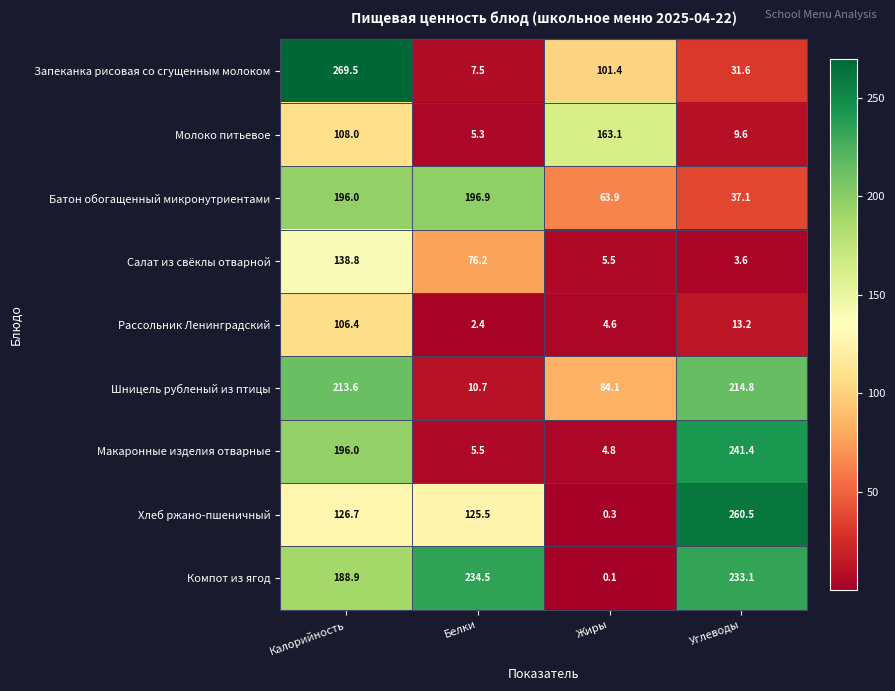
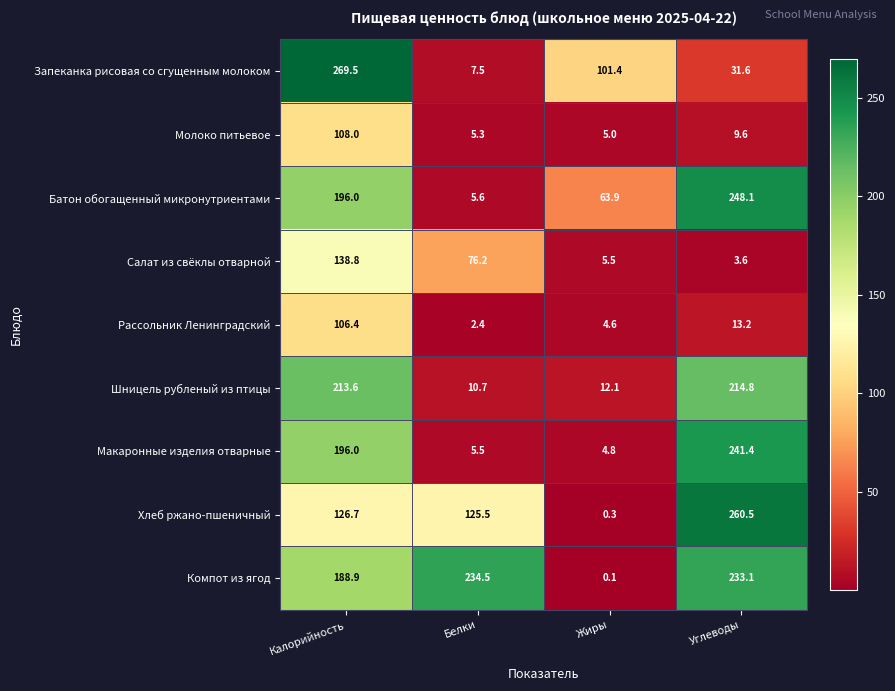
  {
    "Запеканка рисовая со сгущенным молоком": {
      "Калорийность": 269.5,
      "Белки": 7.5,
      "Жиры": 101.4,
      "Углеводы": 31.6
    },
    "Молоко питьевое": {
      "Калорийность": 108.0,
      "Белки": 5.3,
-     "Жиры": 163.1,
+     "Жиры": 5.0,
      "Углеводы": 9.6
    },
    "Батон обогащенный микронутриентами": {
      "Калорийность": 196.0,
-     "Белки": 196.9,
+     "Белки": 5.6,
      "Жиры": 63.9,
-     "Углеводы": 37.1
+     "Углеводы": 248.1
    },
    "Салат из свёклы отварной": {
      "Калорийность": 138.8,
      "Белки": 76.2,
      "Жиры": 5.5,
      "Углеводы": 3.6
    },
    "Рассольник Ленинградский": {
      "Калорийность": 106.4,
      "Белки": 2.4,
      "Жиры": 4.6,
      "Углеводы": 13.2
    },
    "Шницель рубленый из птицы": {
      "Калорийность": 213.6,
      "Белки": 10.7,
-     "Жиры": 84.1,
+     "Жиры": 12.1,
      "Углеводы": 214.8
    },
    "Макаронные изделия отварные": {
      "Калорийность": 196.0,
      "Белки": 5.5,
      "Жиры": 4.8,
      "Углеводы": 241.4
    },
    "Хлеб ржано-пшеничный": {
      "Калорийность": 126.7,
      "Белки": 125.5,
      "Жиры": 0.3,
      "Углеводы": 260.5
    },
    "Компот из ягод": {
      "Калорийность": 188.9,
      "Белки": 234.5,
      "Жиры": 0.1,
      "Углеводы": 233.1
    }
  }
